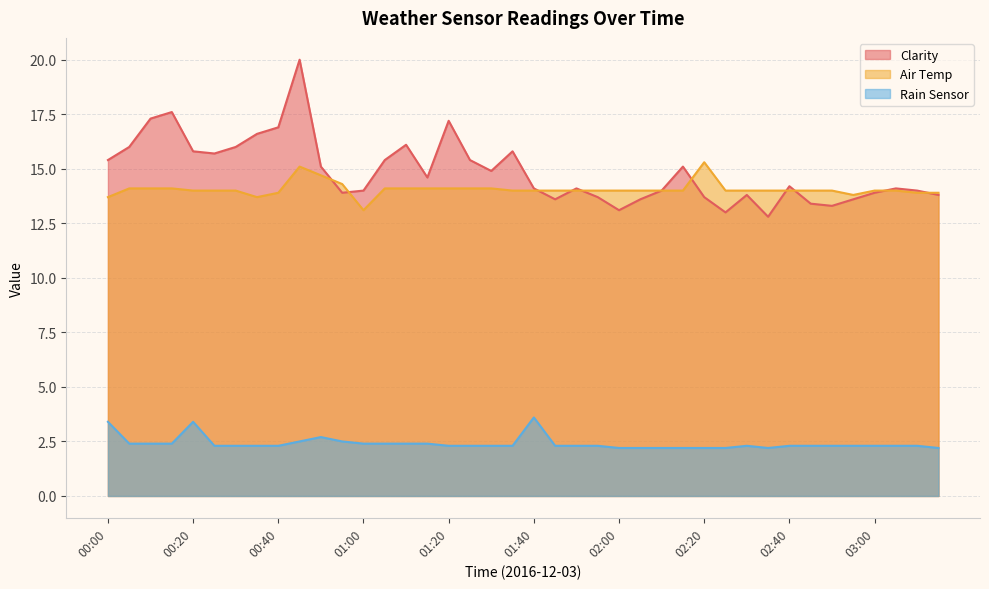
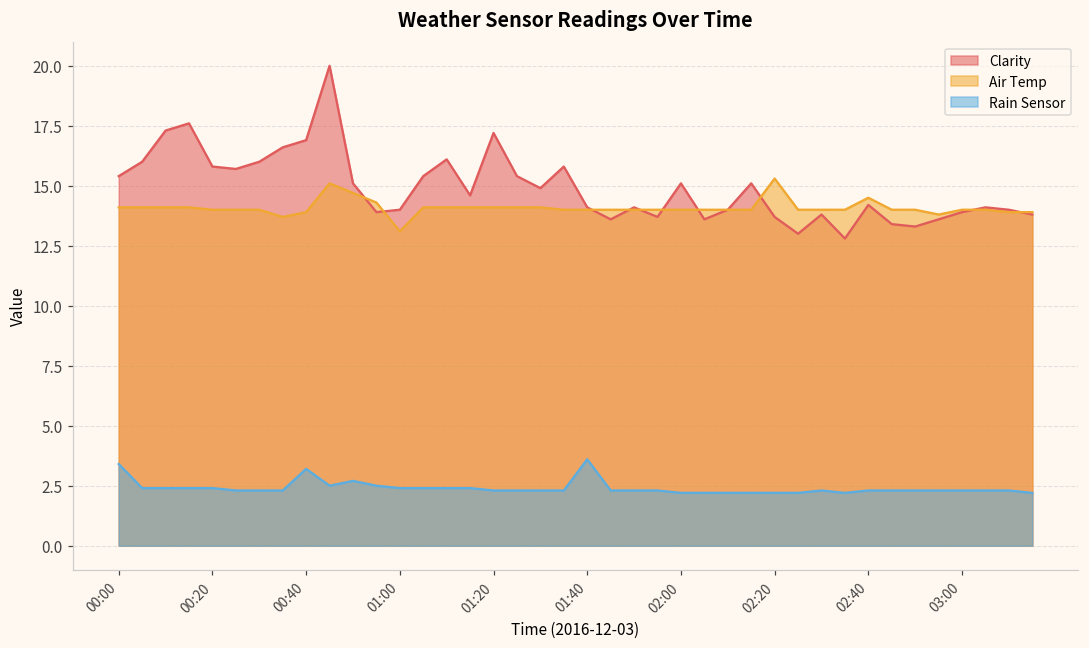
  {
    "Clarity": {
      "00:00": 15.4,
      "00:20": 15.8,
      "00:40": 16.9,
      "01:00": 14.0,
      "01:20": 17.2,
-     "02:00": 13.1,
+     "02:00": 15.1,
      "02:20": 13.7,
      "02:40": 14.2
    },
    "Air Temp": {
-     "00:00": 13.7,
+     "00:00": 14.1,
      "00:20": 14.0,
      "00:40": 13.9,
      "01:00": 13.1,
      "01:20": 14.1,
      "02:00": 14.0,
      "02:20": 15.3,
-     "02:40": 14.0
+     "02:40": 14.5
    },
    "Rain Sensor": {
      "00:00": 3.4,
-     "00:20": 3.4,
-     "00:40": 2.3,
+     "00:20": 2.4,
+     "00:40": 3.2,
      "01:00": 2.4,
      "01:20": 2.3,
      "01:40": 3.6,
      "02:00": 2.2,
      "02:20": 2.2,
      "02:40": 2.3,
      "03:00": 2.3
    }
  }
